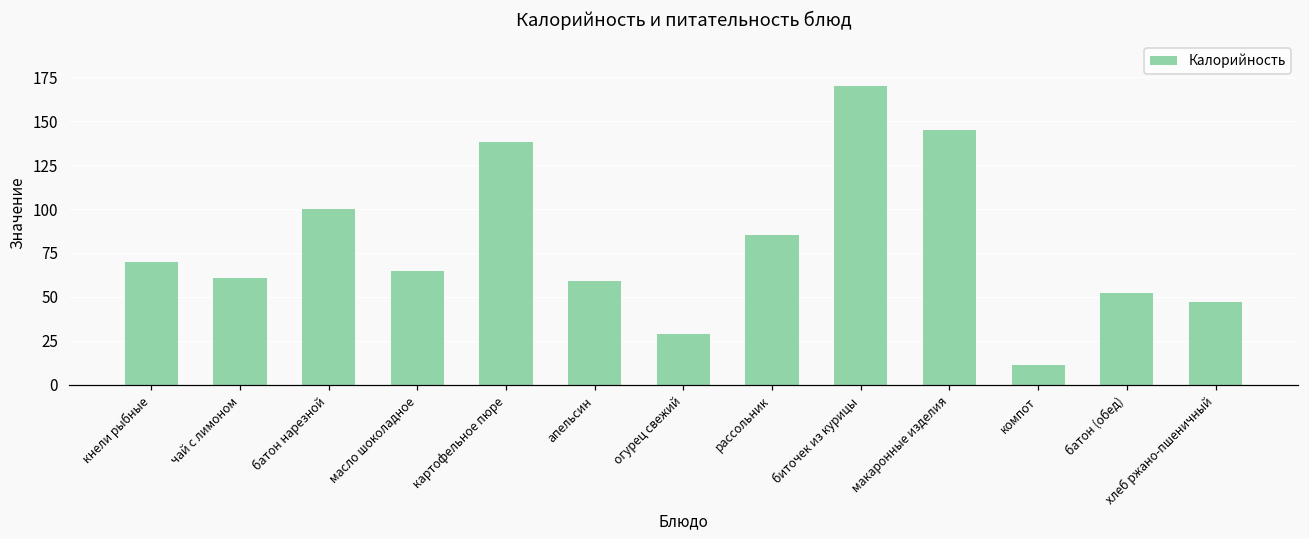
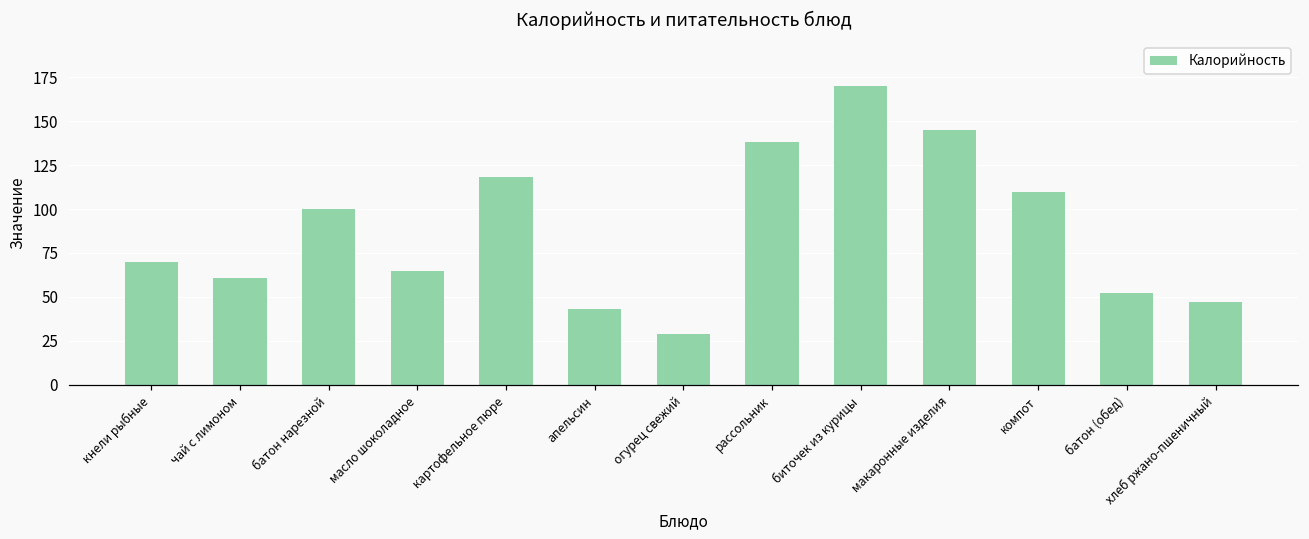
  {
    "кнели рыбные": 70,
    "чай с лимоном": 61,
    "батон нарезной": 100,
    "масло шоколадное": 65,
-   "картофельное пюре": 138,
-   "апельсин": 59,
+   "картофельное пюре": 118,
+   "апельсин": 43,
    "огурец свежий": 29,
-   "рассольник": 85,
+   "рассольник": 138,
    "биточек из курицы": 170,
    "макаронные изделия": 145,
-   "компот": 11,
+   "компот": 110,
    "батон (обед)": 52,
    "хлеб ржано-пшеничный": 47
  }
